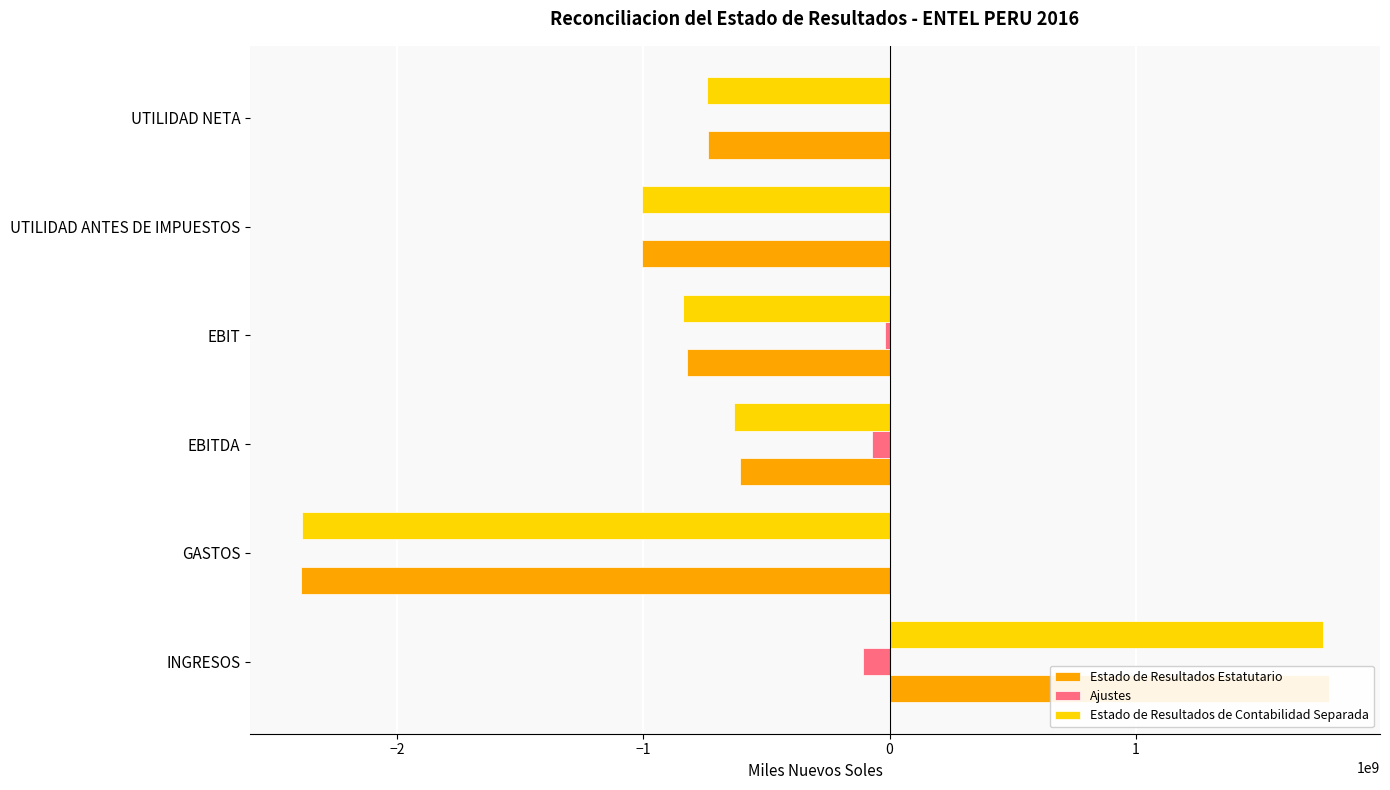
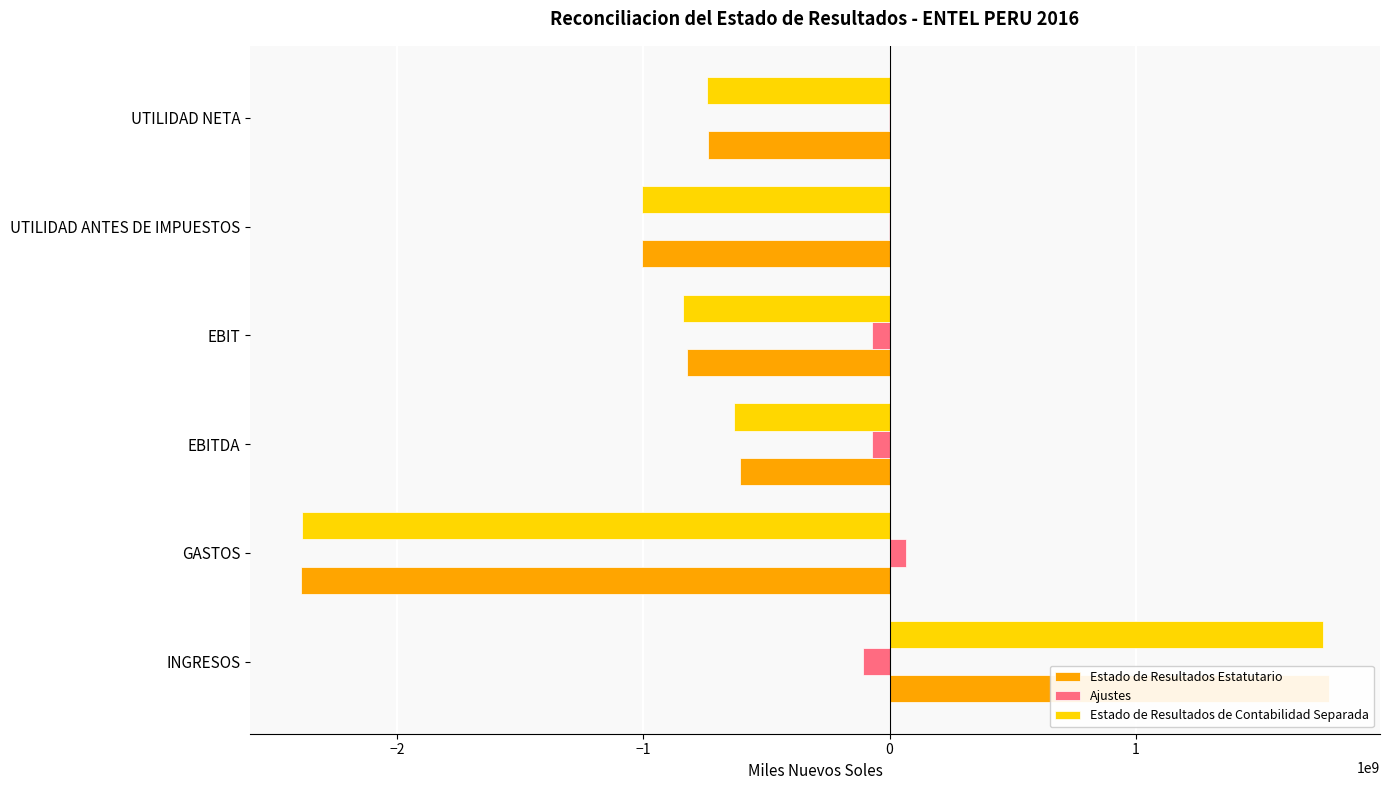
  {
    "Ajustes": {
-     "EBIT": -20000000,
+     "EBIT": -70000000,
      "EBITDA": -70000000,
-     "GASTOS": 0,
+     "GASTOS": 70000000,
      "INGRESOS": -110000000
    }
  }
